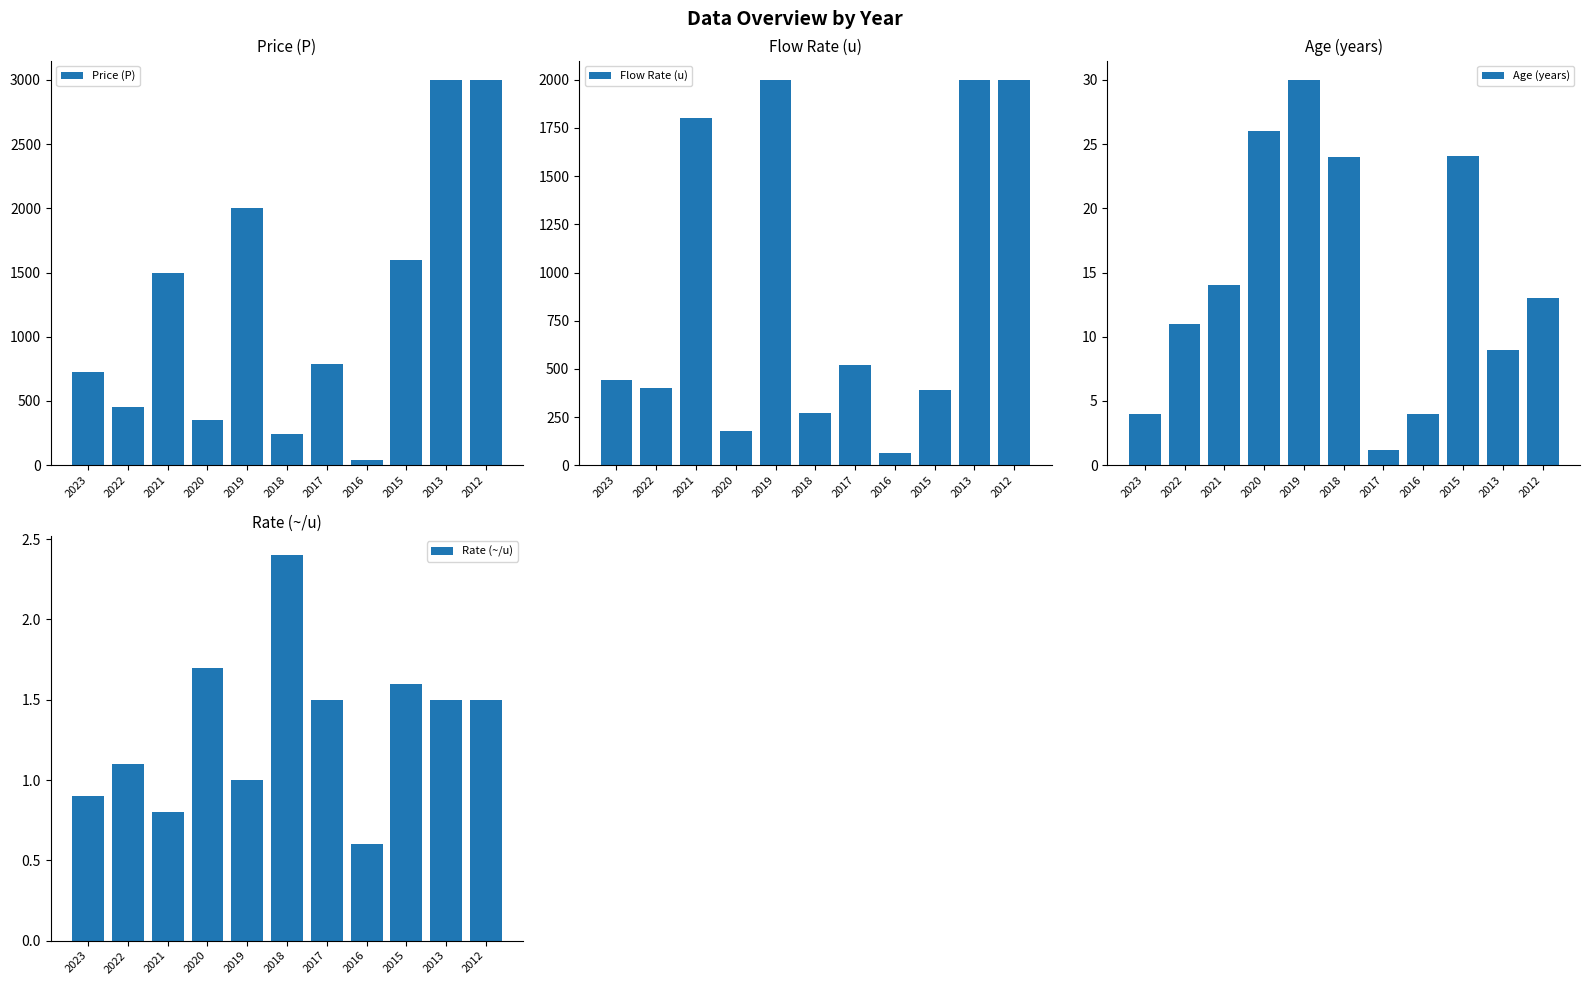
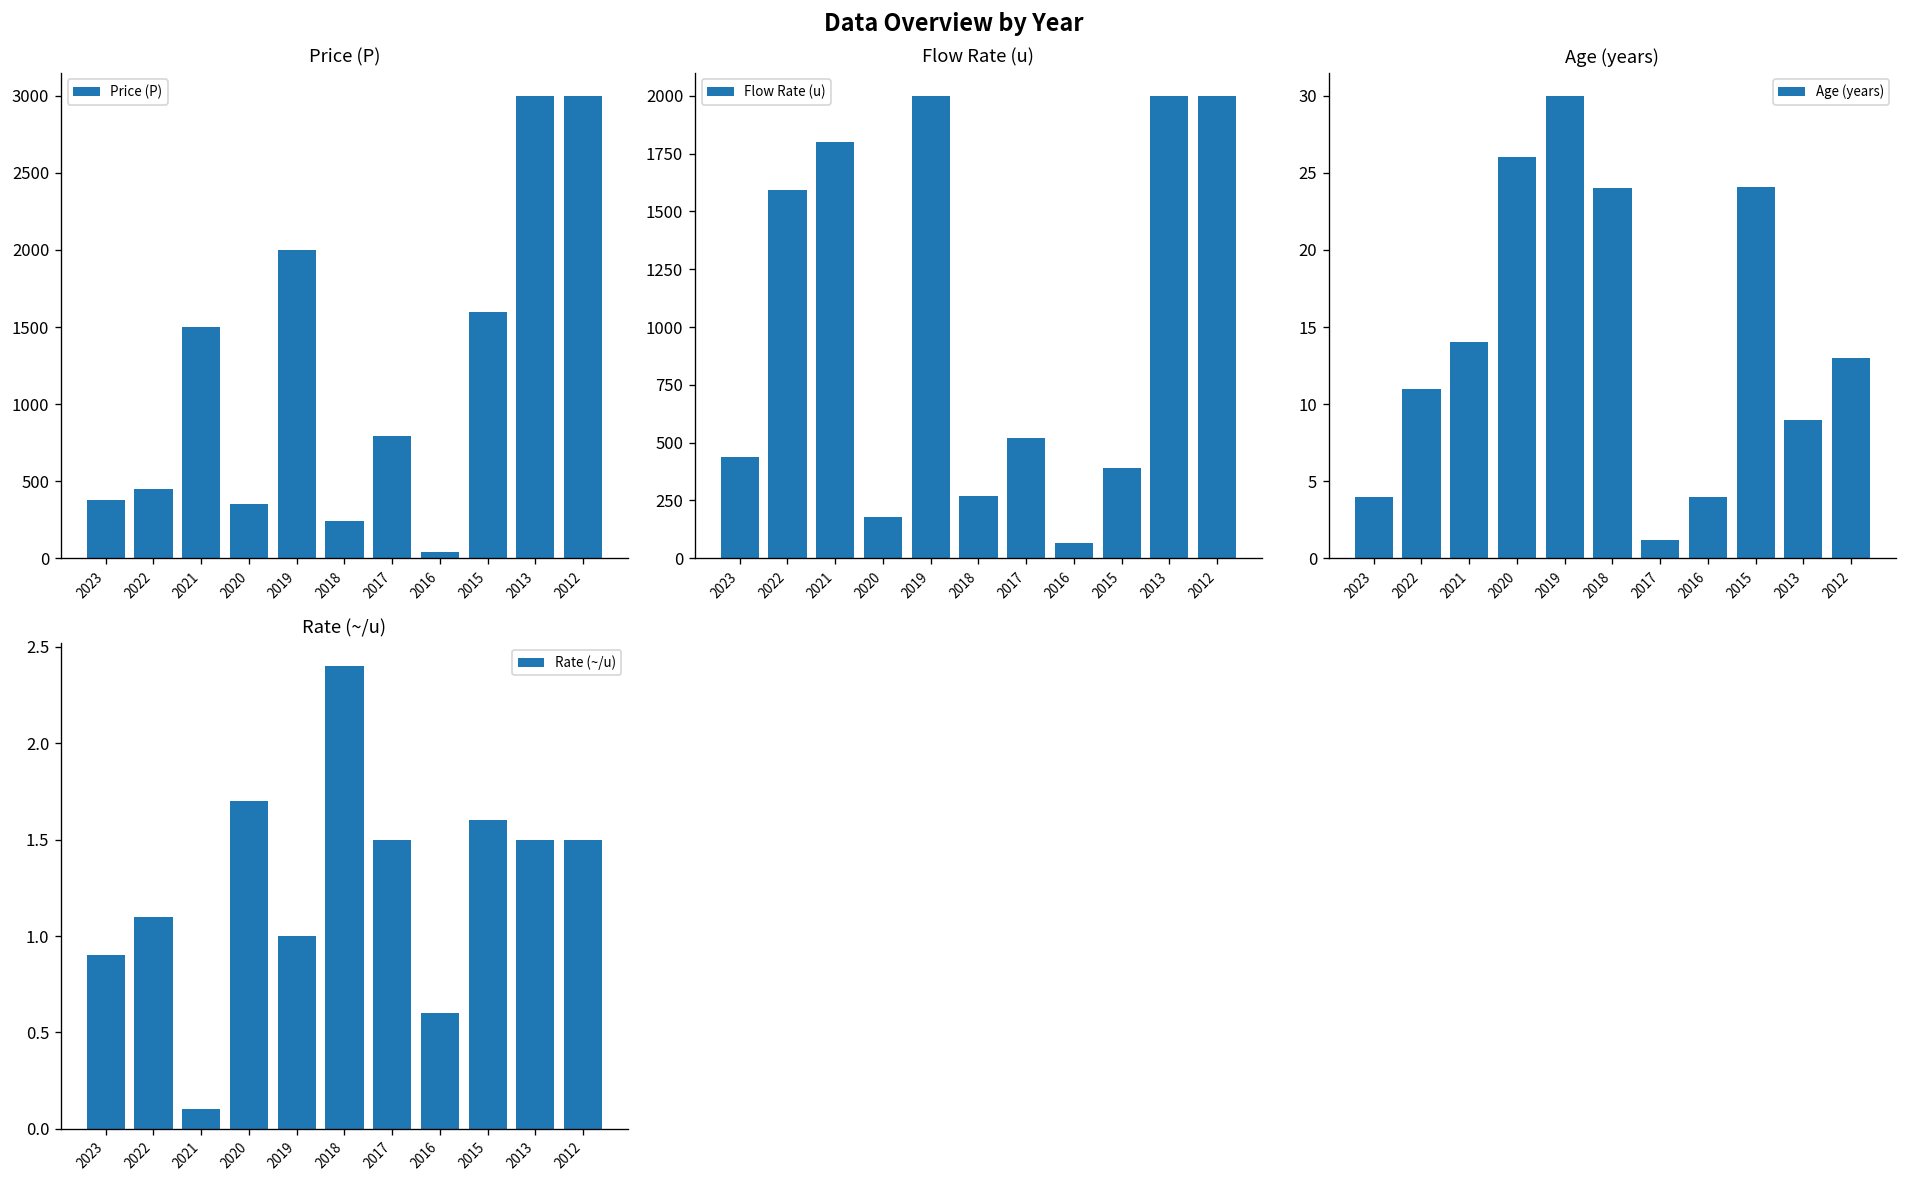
  {
    "Price (P)": {
-     "2023": 730,
+     "2023": 380,
      "2022": 450,
      "2021": 1500,
      "2020": 350,
      "2019": 2000,
      "2018": 240,
      "2017": 790,
      "2016": 40,
      "2015": 1600,
      "2013": 3000,
      "2012": 3000
    },
    "Flow Rate (u)": {
      "2023": 440,
-     "2022": 400,
+     "2022": 1590,
      "2021": 1800,
      "2020": 180,
      "2019": 2000,
      "2018": 270,
      "2017": 520,
      "2016": 70,
      "2015": 390,
      "2013": 2000,
      "2012": 2000
    },
    "Age (years)": {
      "2023": 4.0,
      "2022": 11.0,
      "2021": 14.0,
      "2020": 26.0,
      "2019": 30.0,
      "2018": 24.0,
      "2017": 1.2,
      "2016": 4.0,
      "2015": 24.1,
      "2013": 9.0,
      "2012": 13.0
    },
    "Rate (~/u)": {
      "2023": 0.9,
      "2022": 1.1,
-     "2021": 0.8,
+     "2021": 0.1,
      "2020": 1.7,
      "2019": 1.0,
      "2018": 2.4,
      "2017": 1.5,
      "2016": 0.6,
      "2015": 1.6,
      "2013": 1.5,
      "2012": 1.5
    }
  }
